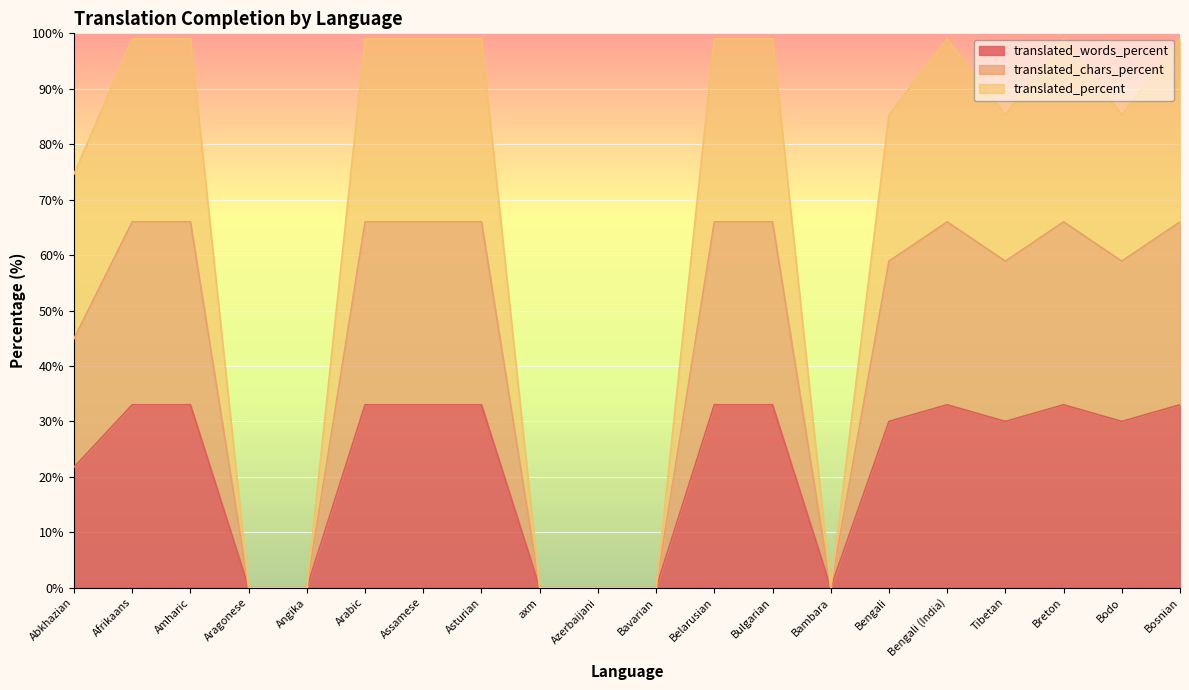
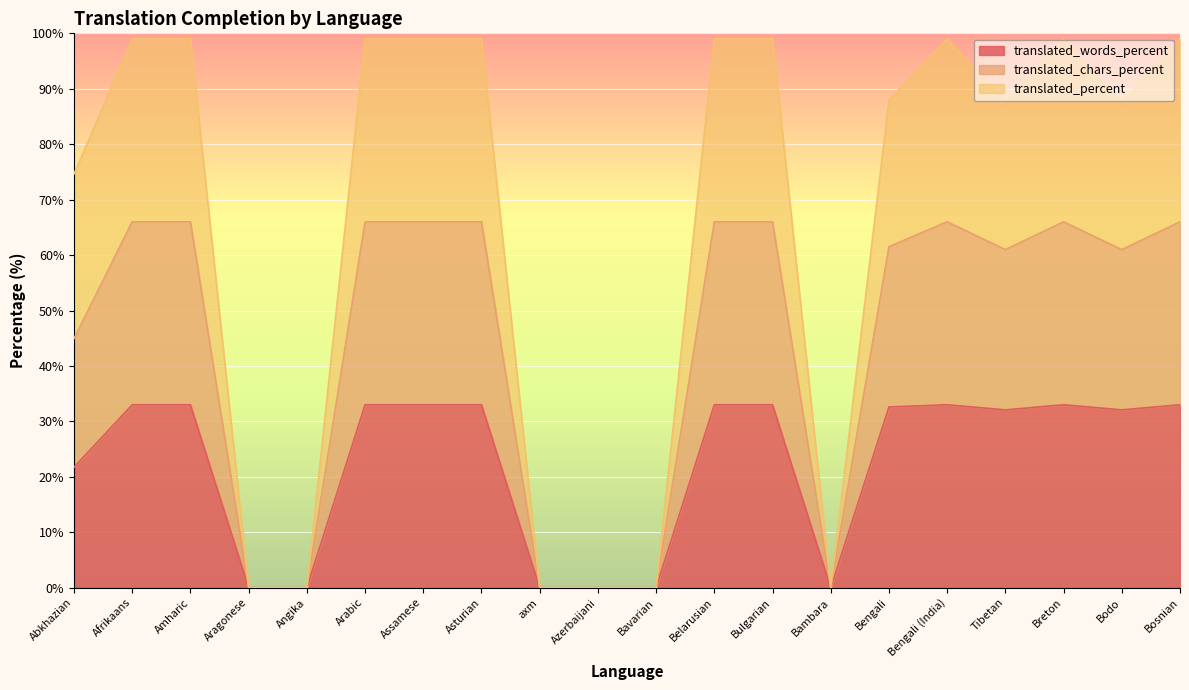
  {
    "translated_words_percent": {
      "Abkhazian": "22%",
      "Afrikaans": "33%",
      "Amharic": "33%",
      "Arabic": "33%",
      "Assamese": "33%",
      "Asturian": "33%",
      "Belarusian": "33%",
      "Bulgarian": "33%",
-     "Bengali": "30%",
+     "Bengali": "33%",
      "Bengali (India)": "33%",
-     "Tibetan": "30%",
+     "Tibetan": "32%",
      "Breton": "33%",
-     "Bodo": "30%",
+     "Bodo": "32%",
      "Bosnian": "33%"
    }
  }
